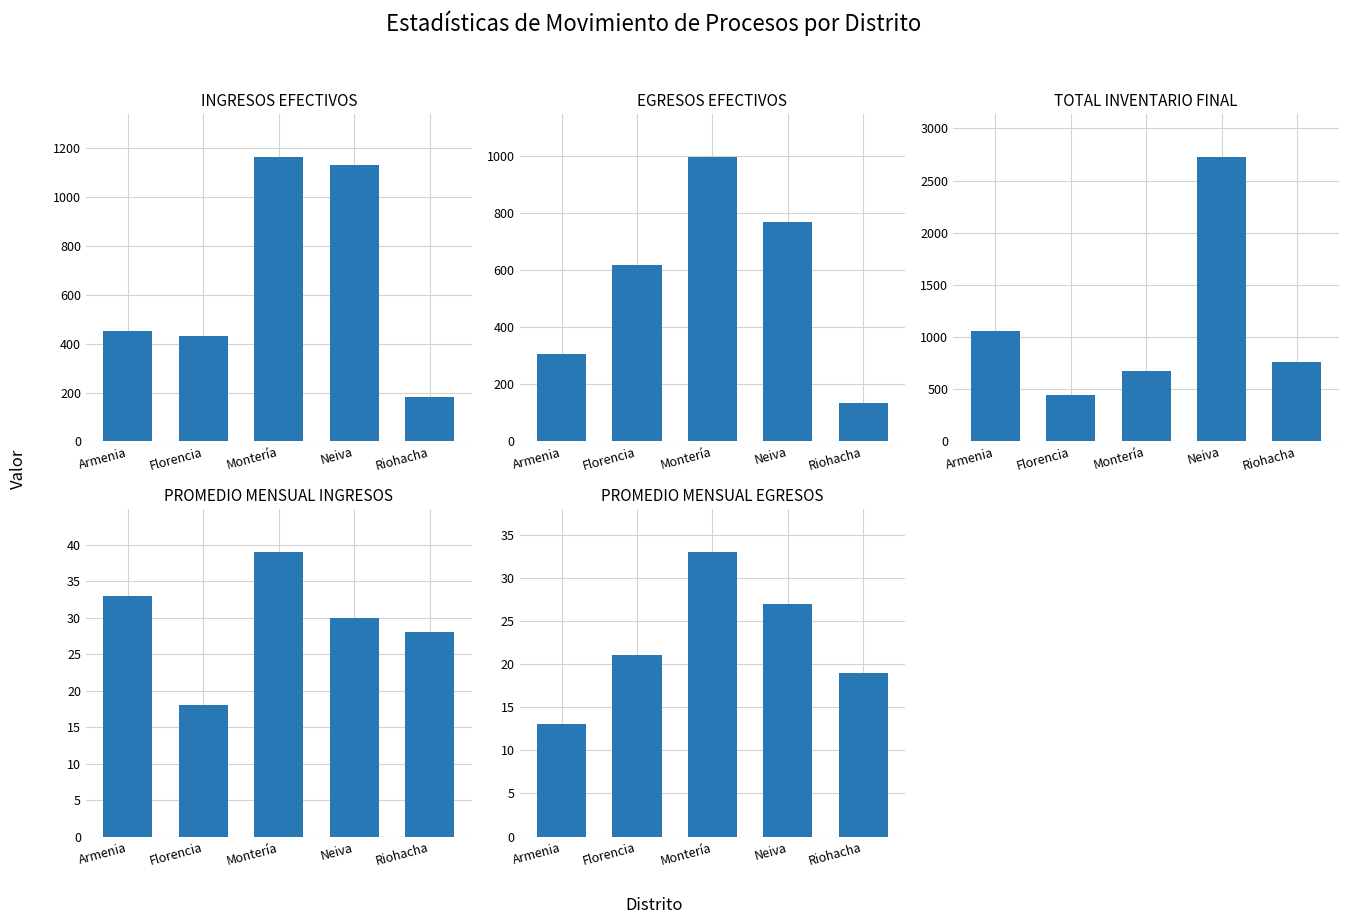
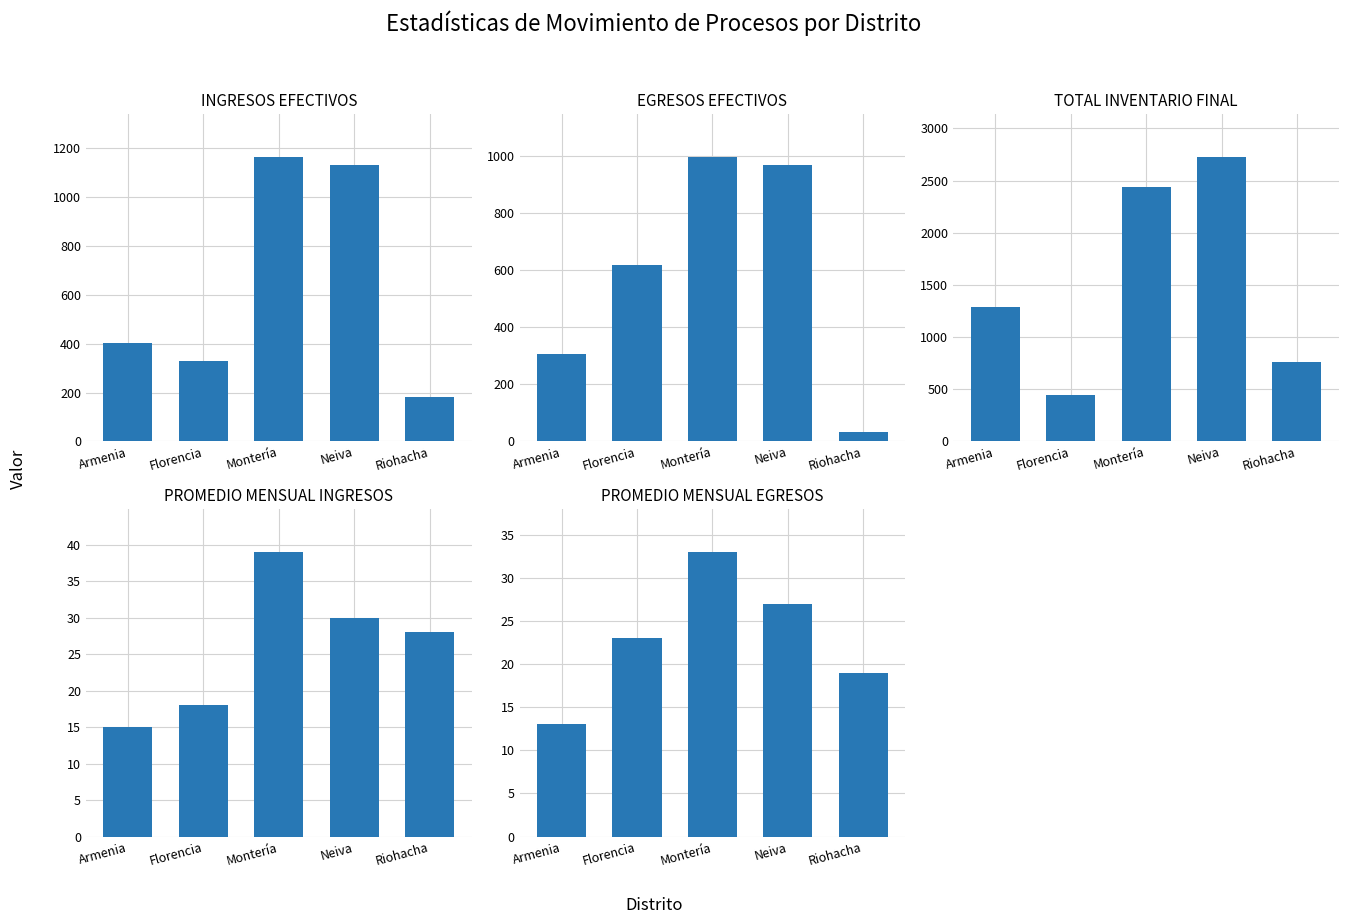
  {
    "INGRESOS EFECTIVOS": {
-     "Armenia": 450,
-     "Florencia": 430,
+     "Armenia": 400,
+     "Florencia": 330,
      "Montería": 1170,
      "Neiva": 1130,
      "Riohacha": 180
    },
    "EGRESOS EFECTIVOS": {
      "Armenia": 310,
      "Florencia": 620,
      "Montería": 1000,
-     "Neiva": 770,
-     "Riohacha": 140
+     "Neiva": 970,
+     "Riohacha": 30
    },
    "TOTAL INVENTARIO FINAL": {
-     "Armenia": 1060,
+     "Armenia": 1290,
      "Florencia": 450,
-     "Montería": 670,
+     "Montería": 2440,
      "Neiva": 2730,
      "Riohacha": 760
    },
    "PROMEDIO MENSUAL INGRESOS": {
-     "Armenia": 33,
+     "Armenia": 15,
      "Florencia": 18,
      "Montería": 39,
      "Neiva": 30,
      "Riohacha": 28
    },
    "PROMEDIO MENSUAL EGRESOS": {
      "Armenia": 13,
-     "Florencia": 21,
+     "Florencia": 23,
      "Montería": 33,
      "Neiva": 27,
      "Riohacha": 19
    }
  }
